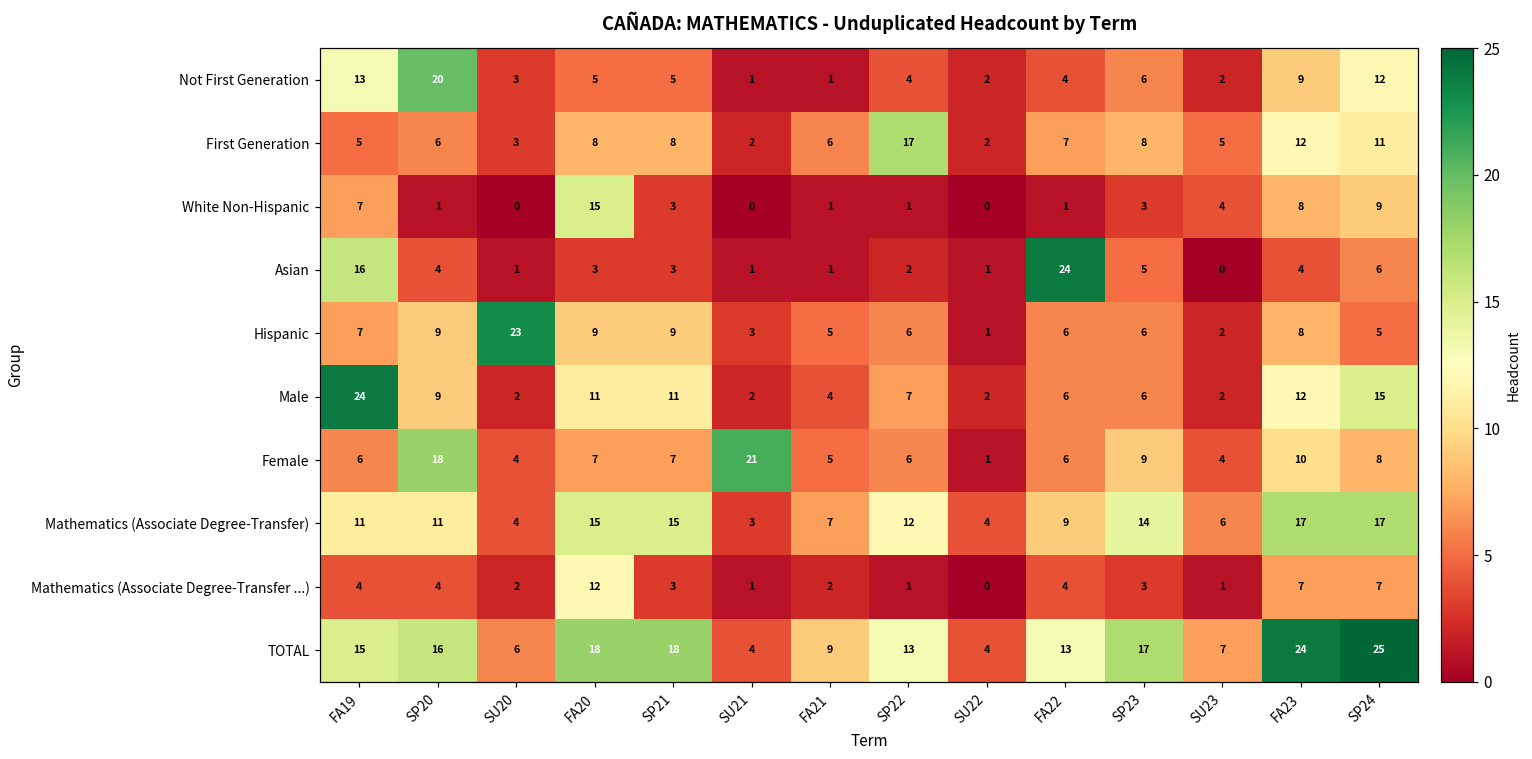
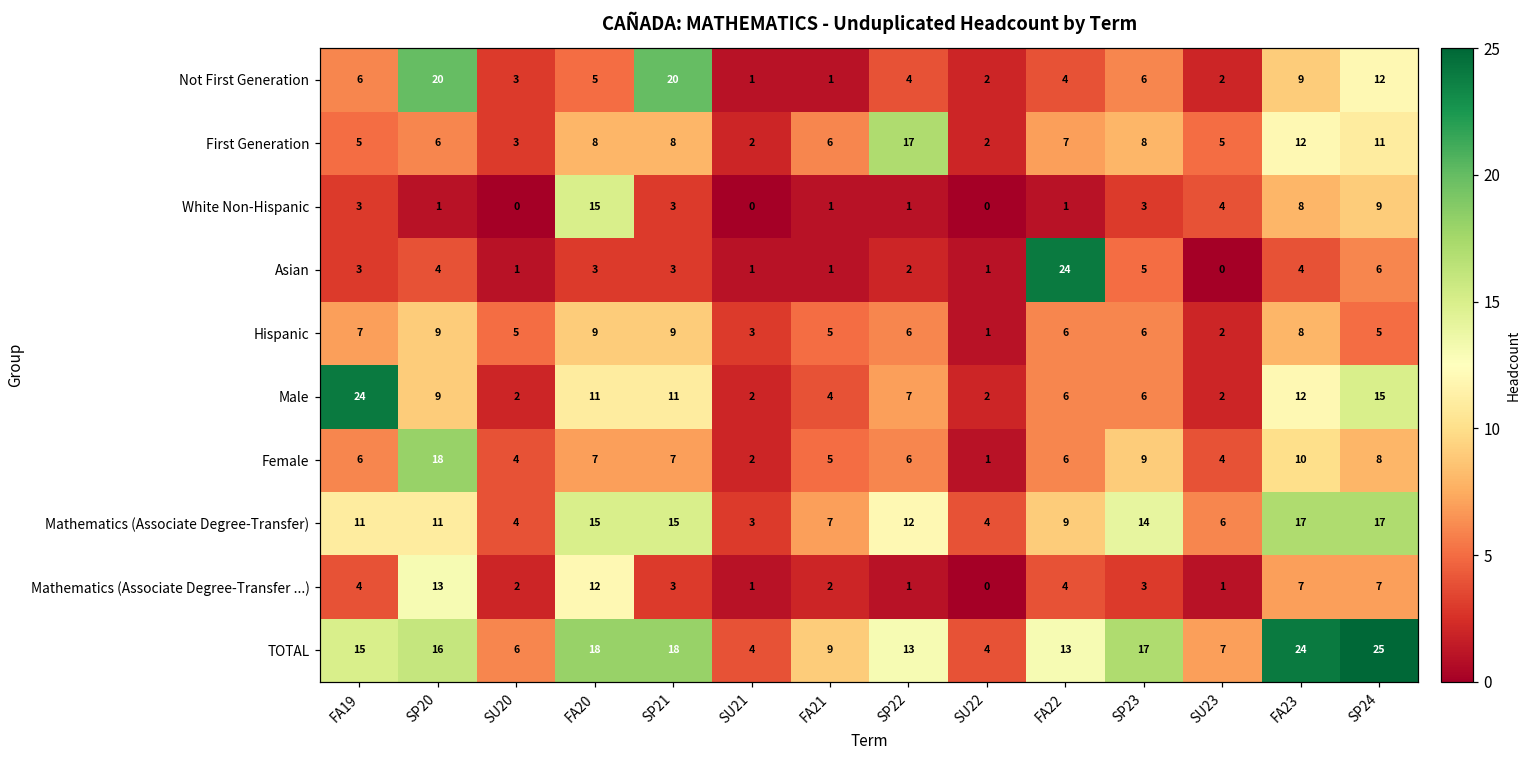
  {
    "Not First Generation": {
-     "FA19": 13,
+     "FA19": 6,
      "SP20": 20,
      "SU20": 3,
      "FA20": 5,
-     "SP21": 5,
+     "SP21": 20,
      "SU21": 1,
      "FA21": 1,
      "SP22": 4,
      "SU22": 2,
      "FA22": 4,
      "SP23": 6,
      "SU23": 2,
      "FA23": 9,
      "SP24": 12
    },
    "First Generation": {
      "FA19": 5,
      "SP20": 6,
      "SU20": 3,
      "FA20": 8,
      "SP21": 8,
      "SU21": 2,
      "FA21": 6,
      "SP22": 17,
      "SU22": 2,
      "FA22": 7,
      "SP23": 8,
      "SU23": 5,
      "FA23": 12,
      "SP24": 11
    },
    "White Non-Hispanic": {
-     "FA19": 7,
+     "FA19": 3,
      "SP20": 1,
      "SU20": 0,
      "FA20": 15,
      "SP21": 3,
      "SU21": 0,
      "FA21": 1,
      "SP22": 1,
      "SU22": 0,
      "FA22": 1,
      "SP23": 3,
      "SU23": 4,
      "FA23": 8,
      "SP24": 9
    },
    "Asian": {
-     "FA19": 16,
+     "FA19": 3,
      "SP20": 4,
      "SU20": 1,
      "FA20": 3,
      "SP21": 3,
      "SU21": 1,
      "FA21": 1,
      "SP22": 2,
      "SU22": 1,
      "FA22": 24,
      "SP23": 5,
      "SU23": 0,
      "FA23": 4,
      "SP24": 6
    },
    "Hispanic": {
      "FA19": 7,
      "SP20": 9,
-     "SU20": 23,
+     "SU20": 5,
      "FA20": 9,
      "SP21": 9,
      "SU21": 3,
      "FA21": 5,
      "SP22": 6,
      "SU22": 1,
      "FA22": 6,
      "SP23": 6,
      "SU23": 2,
      "FA23": 8,
      "SP24": 5
    },
    "Male": {
      "FA19": 24,
      "SP20": 9,
      "SU20": 2,
      "FA20": 11,
      "SP21": 11,
      "SU21": 2,
      "FA21": 4,
      "SP22": 7,
      "SU22": 2,
      "FA22": 6,
      "SP23": 6,
      "SU23": 2,
      "FA23": 12,
      "SP24": 15
    },
    "Female": {
      "FA19": 6,
      "SP20": 18,
      "SU20": 4,
      "FA20": 7,
      "SP21": 7,
-     "SU21": 21,
+     "SU21": 2,
      "FA21": 5,
      "SP22": 6,
      "SU22": 1,
      "FA22": 6,
      "SP23": 9,
      "SU23": 4,
      "FA23": 10,
      "SP24": 8
    },
    "Mathematics (Associate Degree-Transfer)": {
      "FA19": 11,
      "SP20": 11,
      "SU20": 4,
      "FA20": 15,
      "SP21": 15,
      "SU21": 3,
      "FA21": 7,
      "SP22": 12,
      "SU22": 4,
      "FA22": 9,
      "SP23": 14,
      "SU23": 6,
      "FA23": 17,
      "SP24": 17
    },
    "Mathematics (Associate Degree-Transfer ...)": {
      "FA19": 4,
-     "SP20": 4,
+     "SP20": 13,
      "SU20": 2,
      "FA20": 12,
      "SP21": 3,
      "SU21": 1,
      "FA21": 2,
      "SP22": 1,
      "SU22": 0,
      "FA22": 4,
      "SP23": 3,
      "SU23": 1,
      "FA23": 7,
      "SP24": 7
    },
    "TOTAL": {
      "FA19": 15,
      "SP20": 16,
      "SU20": 6,
      "FA20": 18,
      "SP21": 18,
      "SU21": 4,
      "FA21": 9,
      "SP22": 13,
      "SU22": 4,
      "FA22": 13,
      "SP23": 17,
      "SU23": 7,
      "FA23": 24,
      "SP24": 25
    }
  }
